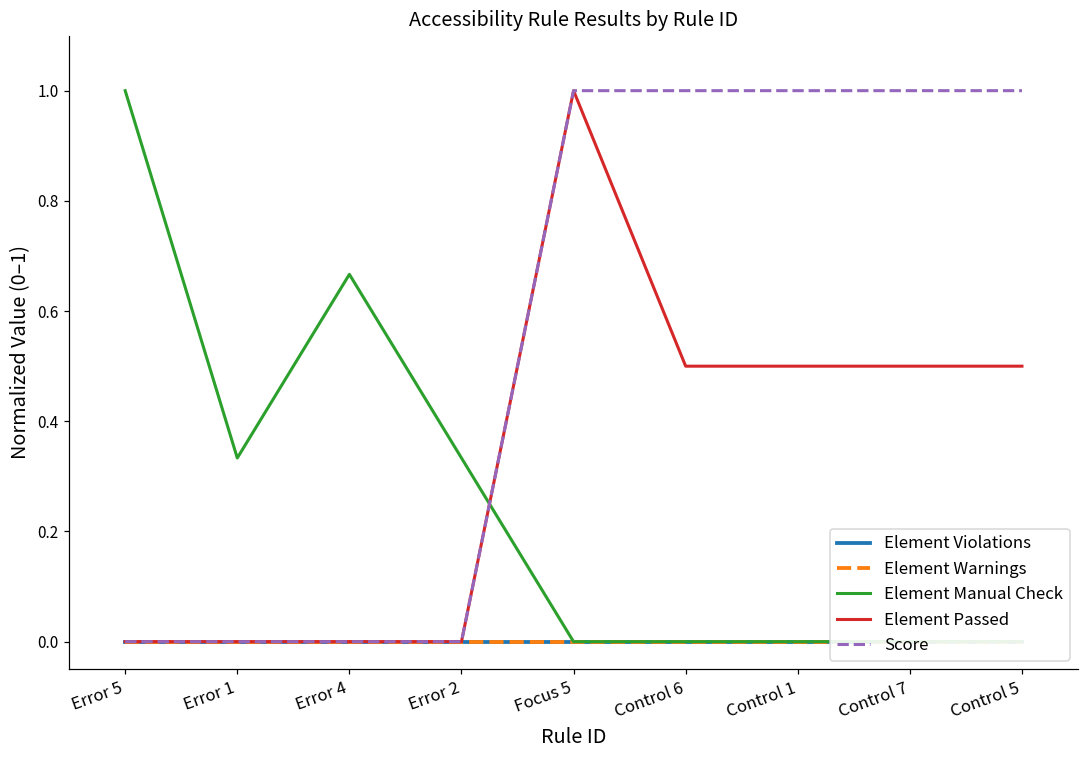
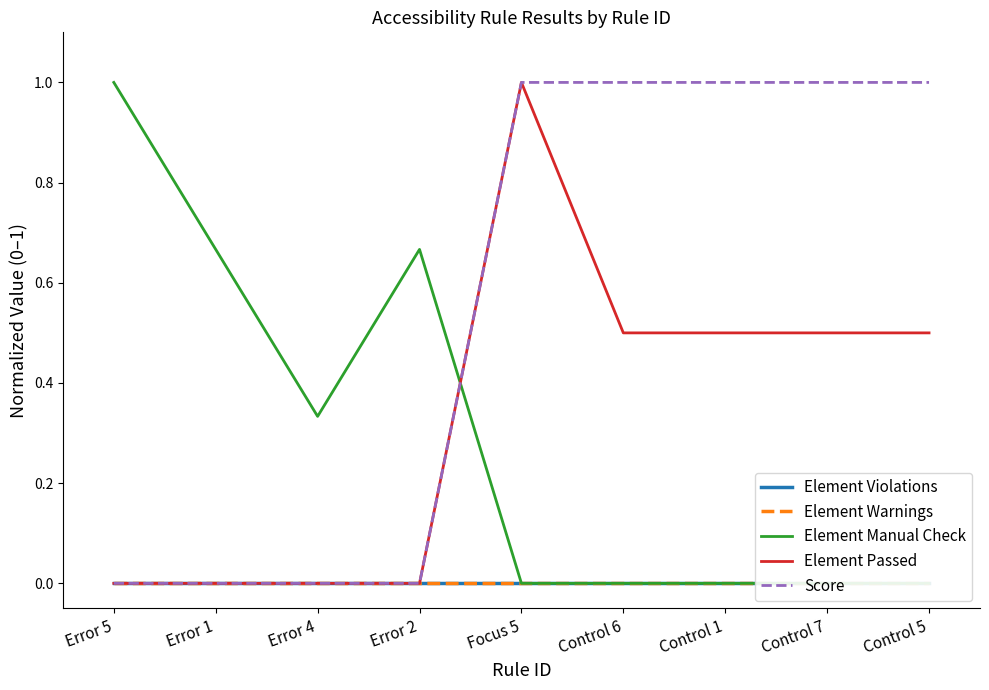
  {
    "Element Manual Check": {
      "Error 5": 1.00,
-     "Error 1": 0.33,
-     "Error 4": 0.67,
-     "Error 2": 0.33
+     "Error 1": 0.67,
+     "Error 4": 0.33,
+     "Error 2": 0.67
    },
    "Element Passed": {
      "Control 6": 0.50,
      "Control 1": 0.50,
      "Control 7": 0.50,
      "Control 5": 0.50
    },
    "Score": {
      "Control 6": 1.00,
      "Control 1": 1.00,
      "Control 7": 1.00,
      "Control 5": 1.00
    }
  }
